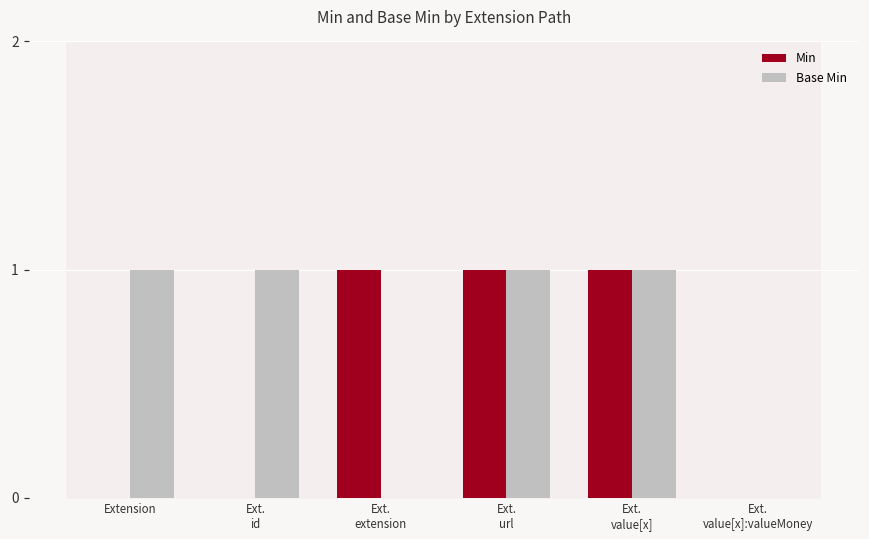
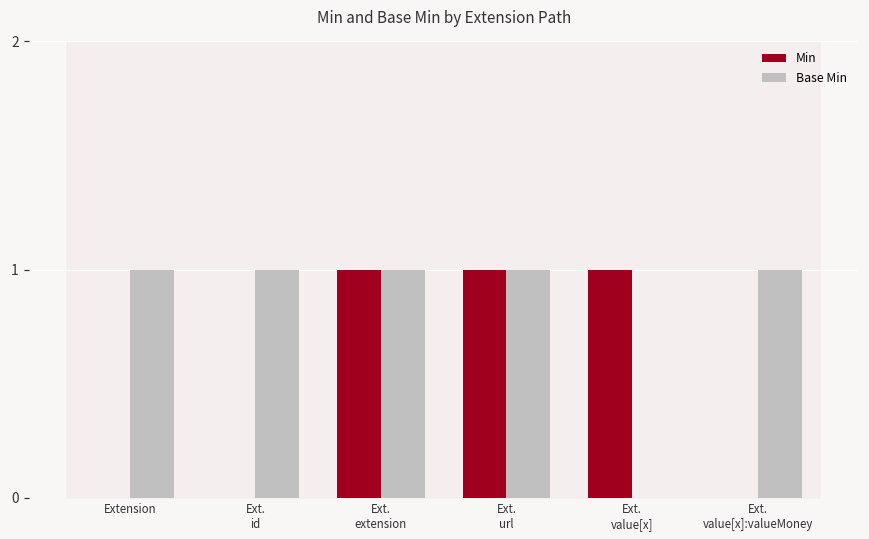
  {
    "Min": {
      "Extension": 0,
      "Ext. id": 0,
      "Ext. extension": 1,
      "Ext. url": 1,
      "Ext. value[x]": 1,
      "Ext. value[x]:valueMoney": 0
    },
    "Base Min": {
      "Extension": 1,
      "Ext. id": 1,
-     "Ext. extension": 0,
+     "Ext. extension": 1,
      "Ext. url": 1,
-     "Ext. value[x]": 1,
-     "Ext. value[x]:valueMoney": 0
+     "Ext. value[x]": 0,
+     "Ext. value[x]:valueMoney": 1
    }
  }
